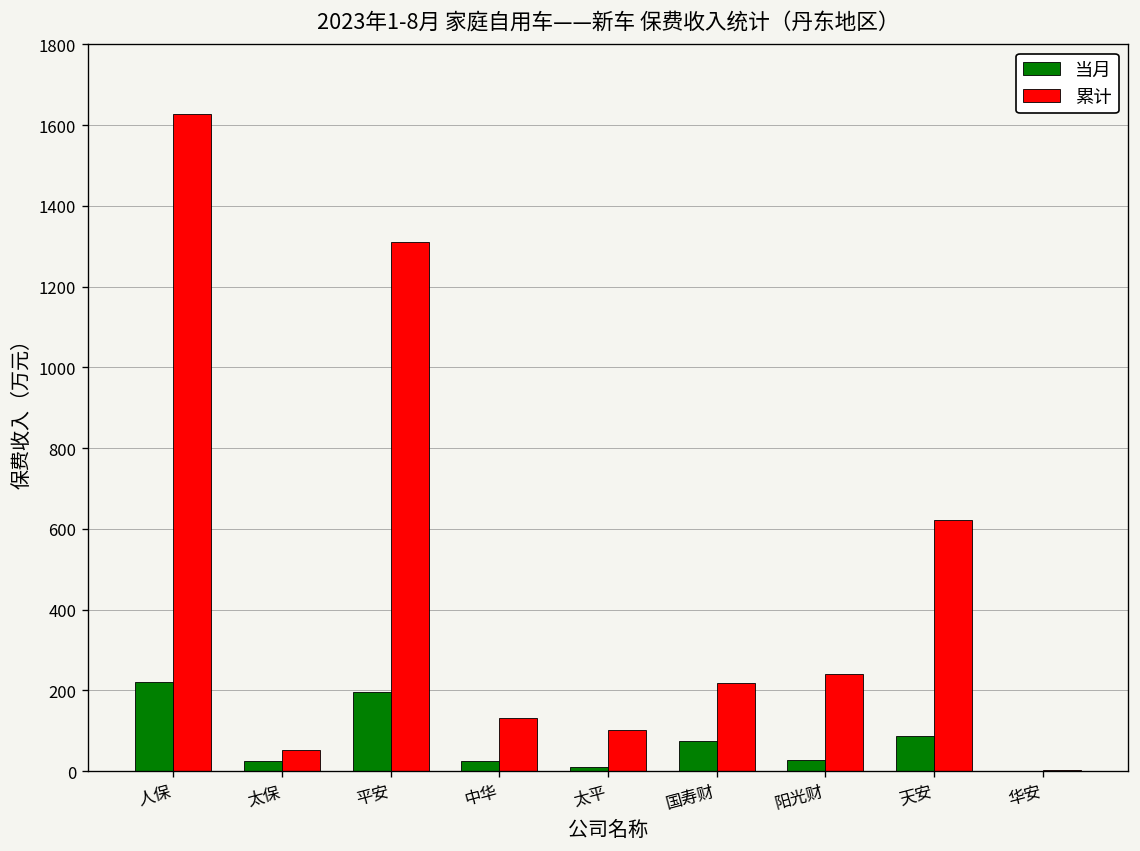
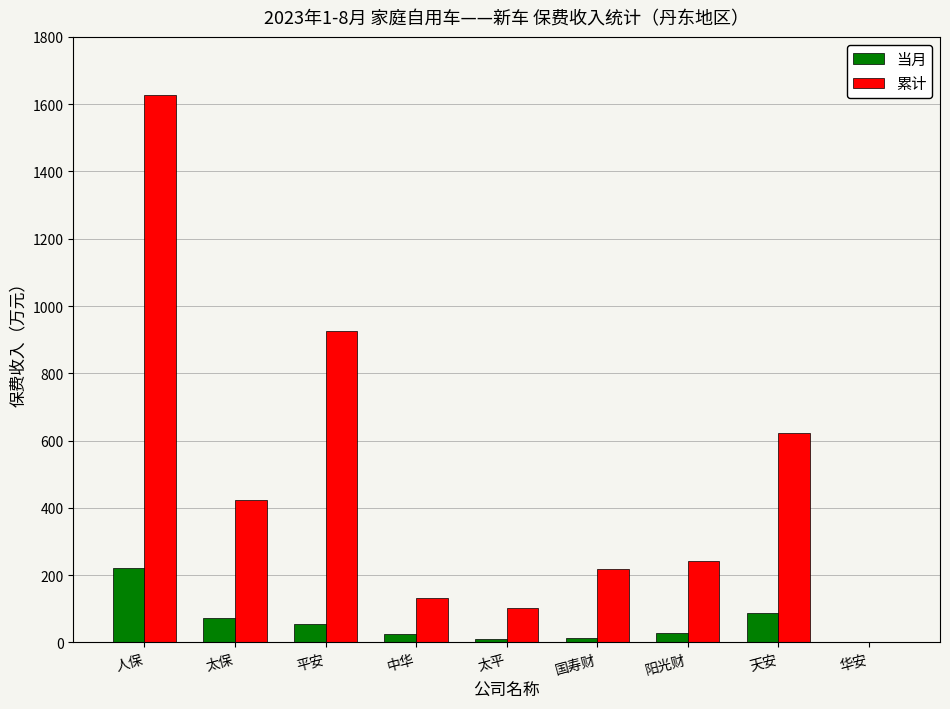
  {
    "当月": {
      "人保": 220,
-     "太保": 30,
-     "平安": 200,
+     "太保": 70,
+     "平安": 60,
      "中华": 30,
      "太平": 10,
-     "国寿财": 70,
+     "国寿财": 10,
      "阳光财": 30,
      "天安": 90
    },
    "累计": {
      "人保": 1630,
-     "太保": 50,
-     "平安": 1310,
+     "太保": 420,
+     "平安": 920,
      "中华": 130,
      "太平": 100,
      "国寿财": 220,
      "阳光财": 240,
      "天安": 620
    }
  }
